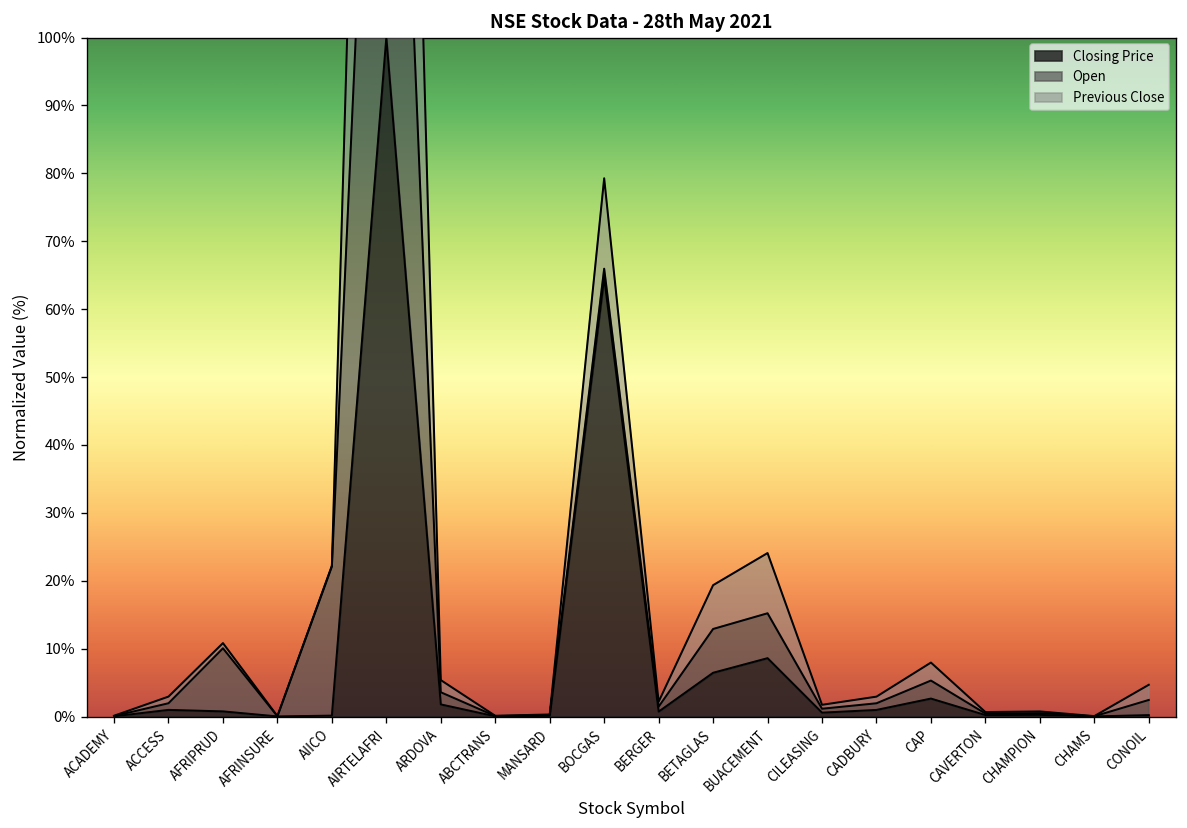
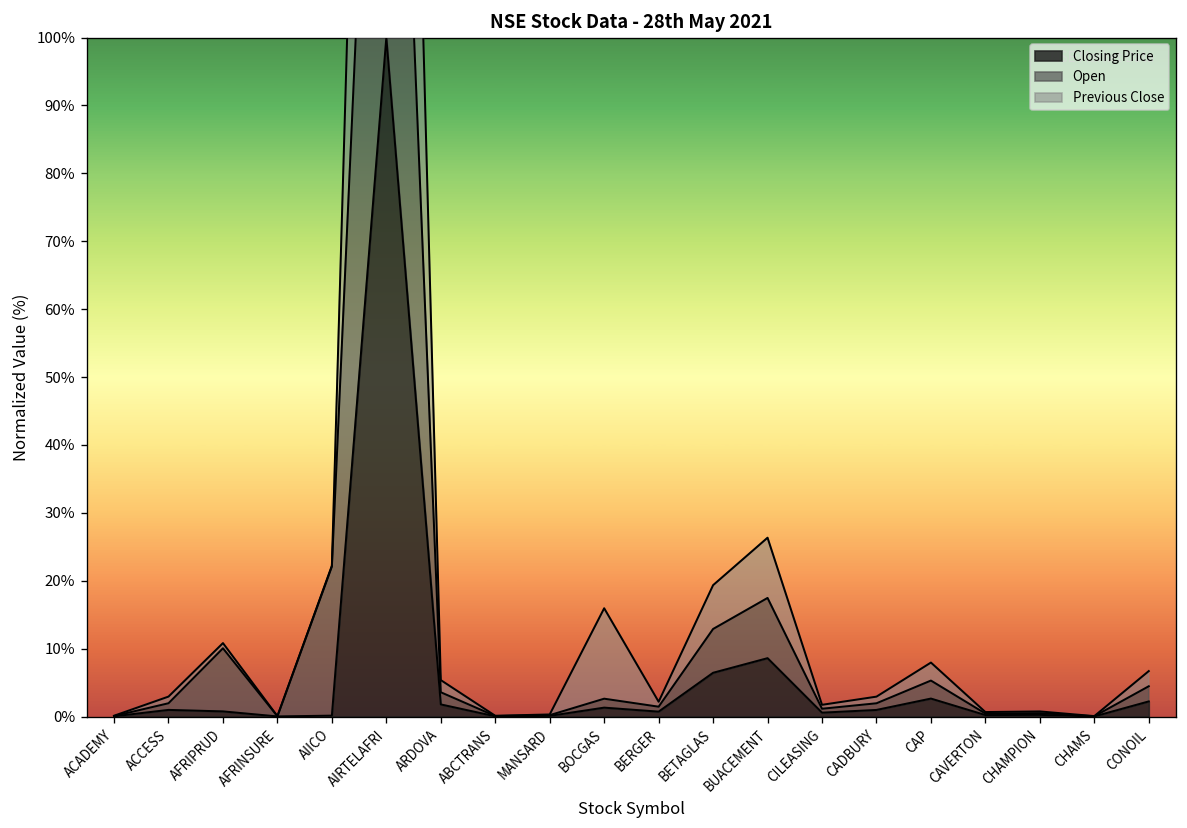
  {
    "Closing Price": {
      "ACCESS": "1%",
      "AFRIPRUD": "1%",
      "AIICO": "0%",
      "AIRTELAFRI": "100%",
      "ARDOVA": "2%",
-     "BOCGAS": "65%",
+     "BOCGAS": "1%",
      "BERGER": "1%",
      "BETAGLAS": "6%",
      "BUACEMENT": "9%",
      "CILEASING": "1%",
      "CADBURY": "1%",
      "CAP": "3%",
-     "CONOIL": "0%"
+     "CONOIL": "2%"
    },
    "Open": {
      "ACCESS": "1%",
      "AFRIPRUD": "9%",
      "ARDOVA": "2%",
      "BOCGAS": "1%",
      "BERGER": "1%",
      "BETAGLAS": "6%",
-     "BUACEMENT": "7%",
+     "BUACEMENT": "9%",
      "CILEASING": "1%",
      "CADBURY": "1%",
      "CAP": "3%",
      "CONOIL": "2%"
    },
    "Previous Close": {
      "ACCESS": "1%",
      "AFRIPRUD": "1%",
      "ARDOVA": "2%",
      "BOCGAS": "13%",
      "BERGER": "1%",
      "BETAGLAS": "6%",
      "BUACEMENT": "9%",
      "CILEASING": "1%",
      "CADBURY": "1%",
      "CAP": "3%",
      "CONOIL": "2%"
    }
  }
